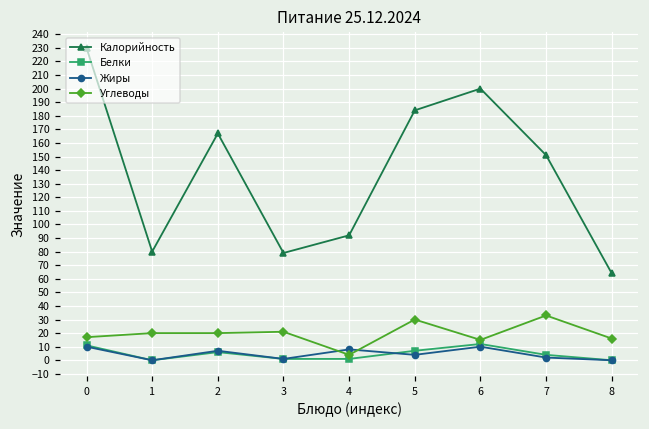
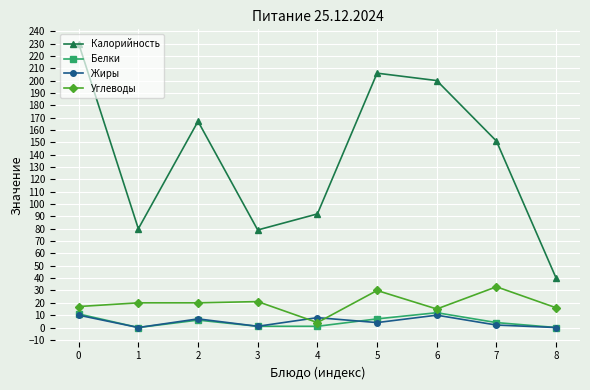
  {
    "Калорийность": {
      "1": 80,
      "2": 167,
      "3": 79,
      "4": 92,
-     "5": 184,
+     "5": 206,
      "6": 200,
      "7": 151,
-     "8": 64
+     "8": 40
    },
    "Белки": {
      "4": 1,
      "5": 7
    },
    "Жиры": {
      "4": 8,
      "5": 4
    },
    "Углеводы": {
      "0": 17,
      "1": 20,
      "2": 20,
      "3": 21,
      "4": 4,
      "5": 30,
      "6": 15,
      "7": 33,
      "8": 16
    }
  }
